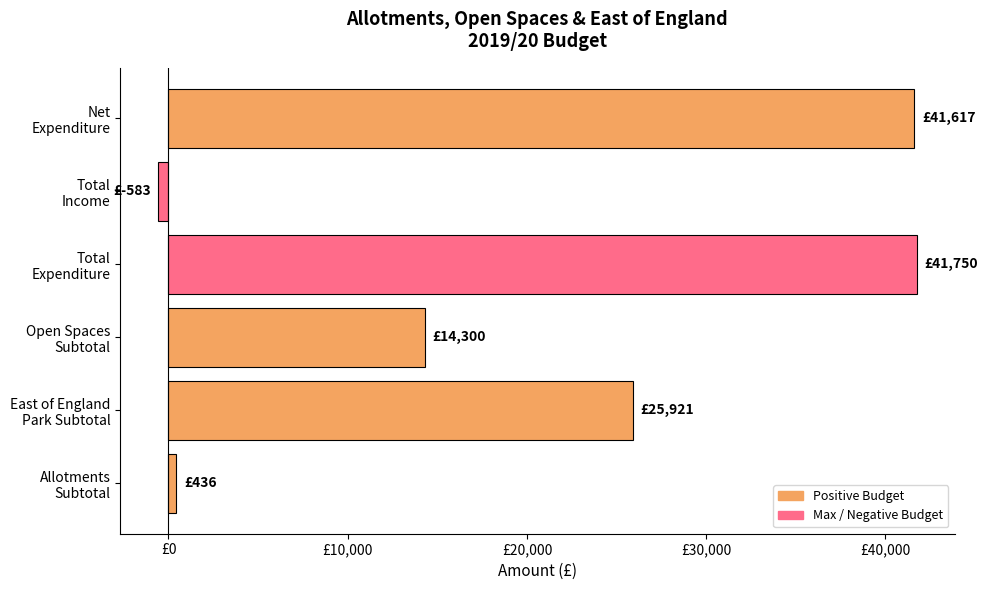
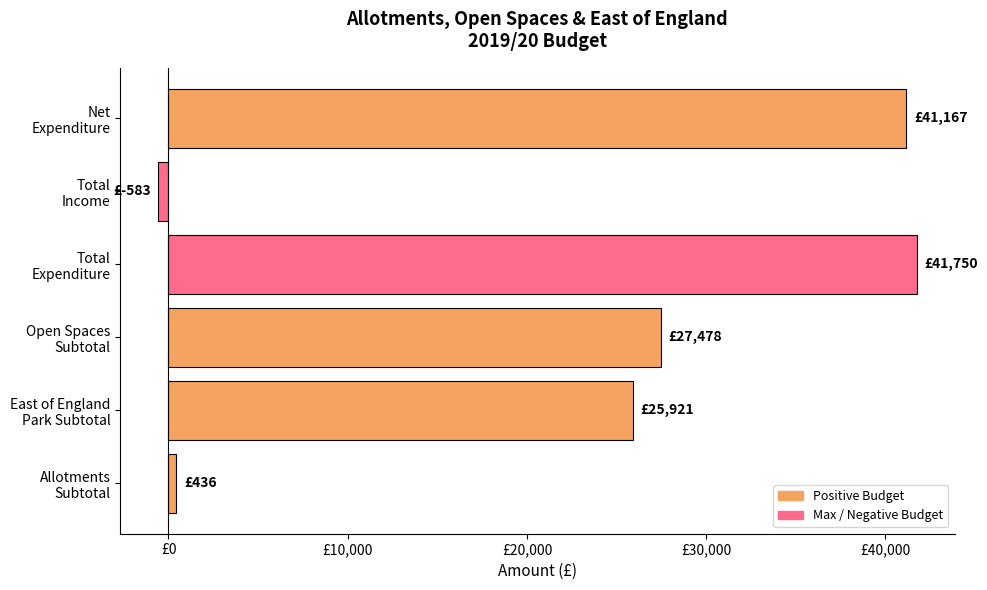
  {
-   "Net Expenditure": "£41,617",
+   "Net Expenditure": "£41,167",
    "Total Income": "£-583",
    "Total Expenditure": "£41,750",
-   "Open Spaces Subtotal": "£14,300",
+   "Open Spaces Subtotal": "£27,478",
    "East of England Park Subtotal": "£25,921",
    "Allotments Subtotal": "£436"
  }
